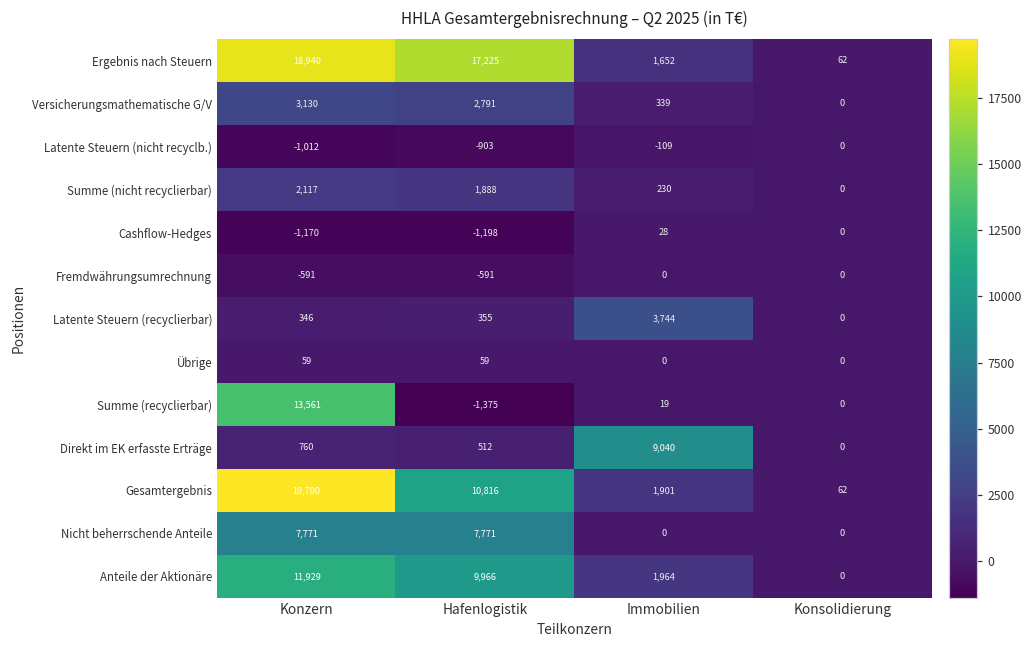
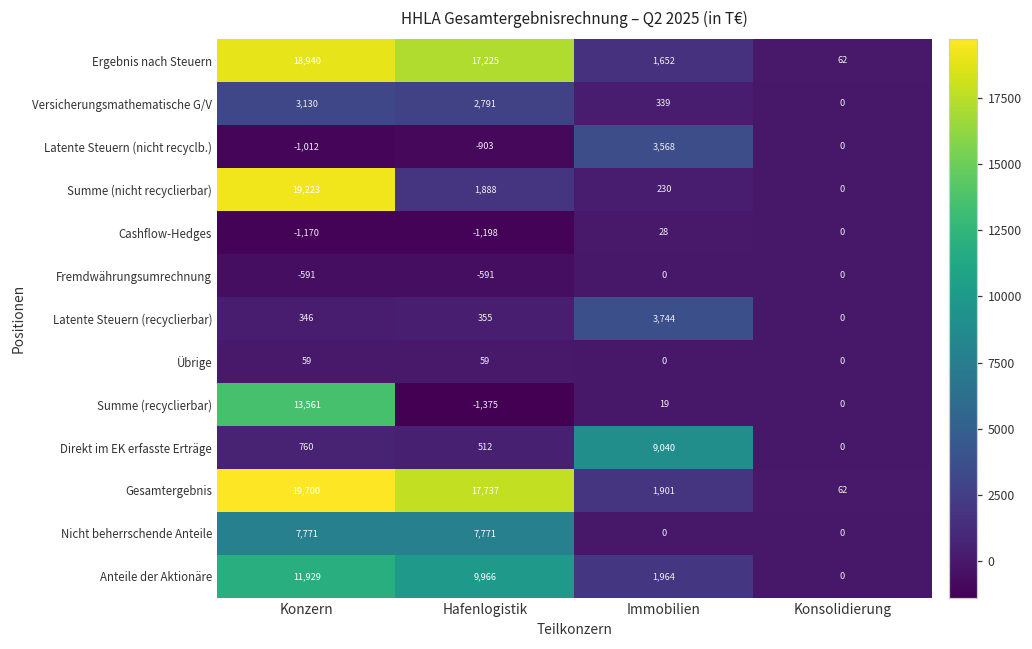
  {
    "Ergebnis nach Steuern": {
      "Konzern": "18,940",
      "Hafenlogistik": "17,225",
      "Immobilien": "1,652",
      "Konsolidierung": "62"
    },
    "Versicherungsmathematische G/V": {
      "Konzern": "3,130",
      "Hafenlogistik": "2,791",
      "Immobilien": "339",
      "Konsolidierung": "0"
    },
    "Latente Steuern (nicht recyclb.)": {
      "Konzern": "-1,012",
      "Hafenlogistik": "-903",
-     "Immobilien": "-109",
+     "Immobilien": "3,568",
      "Konsolidierung": "0"
    },
    "Summe (nicht recyclierbar)": {
-     "Konzern": "2,117",
+     "Konzern": "19,223",
      "Hafenlogistik": "1,888",
      "Immobilien": "230",
      "Konsolidierung": "0"
    },
    "Cashflow-Hedges": {
      "Konzern": "-1,170",
      "Hafenlogistik": "-1,198",
      "Immobilien": "28",
      "Konsolidierung": "0"
    },
    "Fremdwährungsumrechnung": {
      "Konzern": "-591",
      "Hafenlogistik": "-591",
      "Immobilien": "0",
      "Konsolidierung": "0"
    },
    "Latente Steuern (recyclierbar)": {
      "Konzern": "346",
      "Hafenlogistik": "355",
      "Immobilien": "3,744",
      "Konsolidierung": "0"
    },
    "Übrige": {
      "Konzern": "59",
      "Hafenlogistik": "59",
      "Immobilien": "0",
      "Konsolidierung": "0"
    },
    "Summe (recyclierbar)": {
      "Konzern": "13,561",
      "Hafenlogistik": "-1,375",
      "Immobilien": "19",
      "Konsolidierung": "0"
    },
    "Direkt im EK erfasste Erträge": {
      "Konzern": "760",
      "Hafenlogistik": "512",
      "Immobilien": "9,040",
      "Konsolidierung": "0"
    },
    "Gesamtergebnis": {
      "Konzern": "19,700",
-     "Hafenlogistik": "10,816",
+     "Hafenlogistik": "17,737",
      "Immobilien": "1,901",
      "Konsolidierung": "62"
    },
    "Nicht beherrschende Anteile": {
      "Konzern": "7,771",
      "Hafenlogistik": "7,771",
      "Immobilien": "0",
      "Konsolidierung": "0"
    },
    "Anteile der Aktionäre": {
      "Konzern": "11,929",
      "Hafenlogistik": "9,966",
      "Immobilien": "1,964",
      "Konsolidierung": "0"
    }
  }
